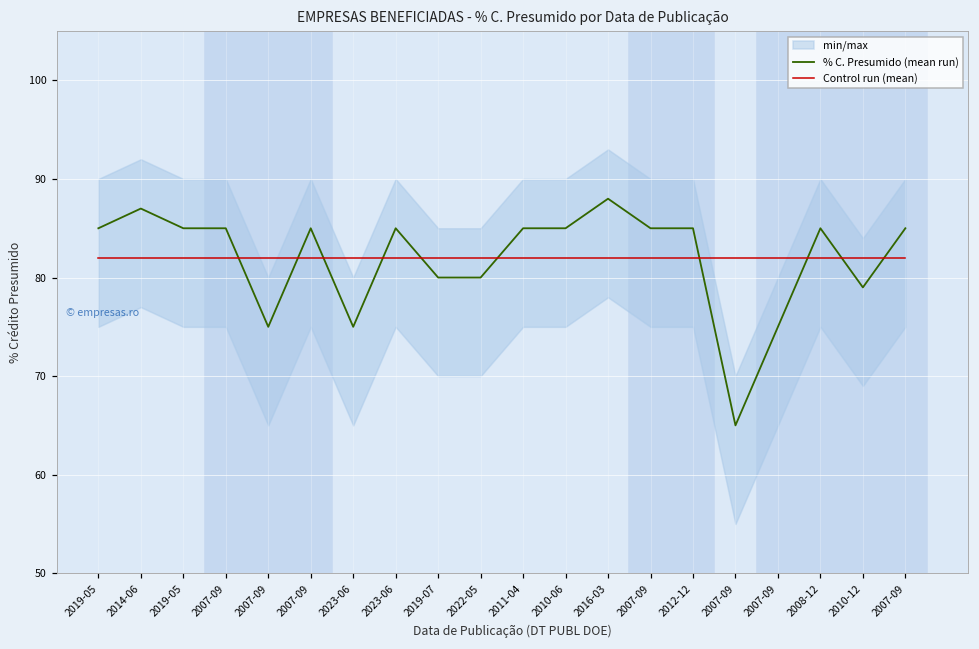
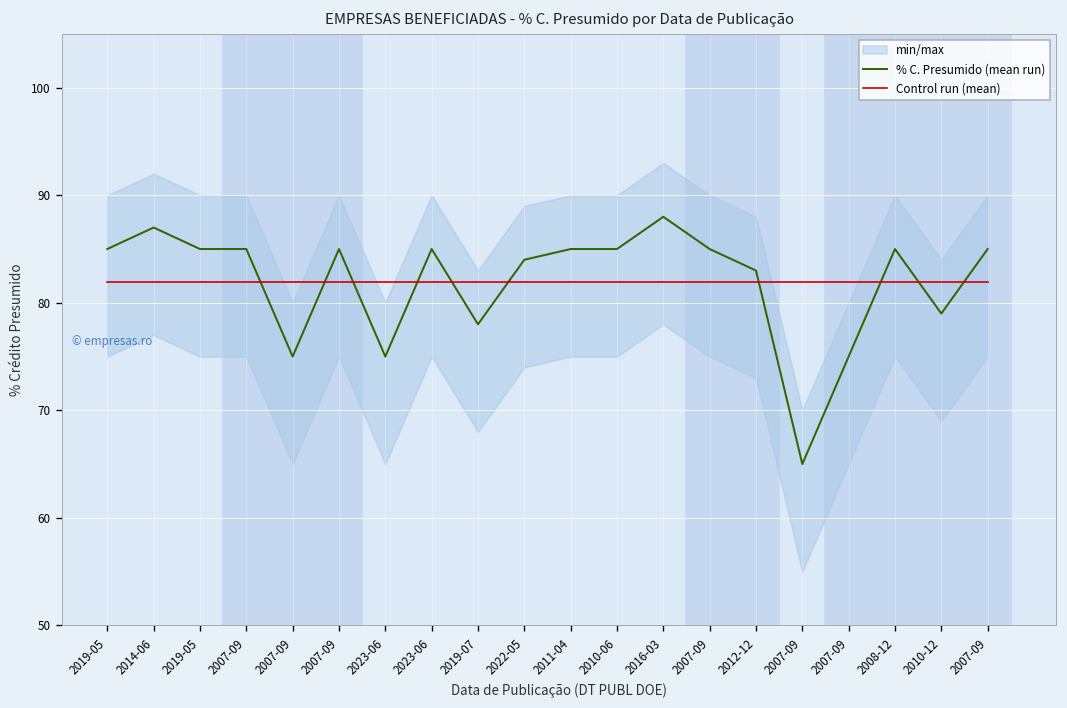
  {
    "% C. Presumido (mean run)": {
      "2014-06": 87,
-     "2019-07": 80,
-     "2022-05": 80,
+     "2019-07": 78,
+     "2022-05": 84,
      "2011-04": 85,
      "2010-06": 85,
      "2016-03": 88,
-     "2012-12": 85,
+     "2012-12": 83,
      "2008-12": 85,
      "2010-12": 79
    },
    "Control run (mean)": {
      "2014-06": 82,
      "2019-07": 82,
      "2022-05": 82,
      "2011-04": 82,
      "2010-06": 82,
      "2016-03": 82,
      "2012-12": 82,
      "2008-12": 82,
      "2010-12": 82
    }
  }
